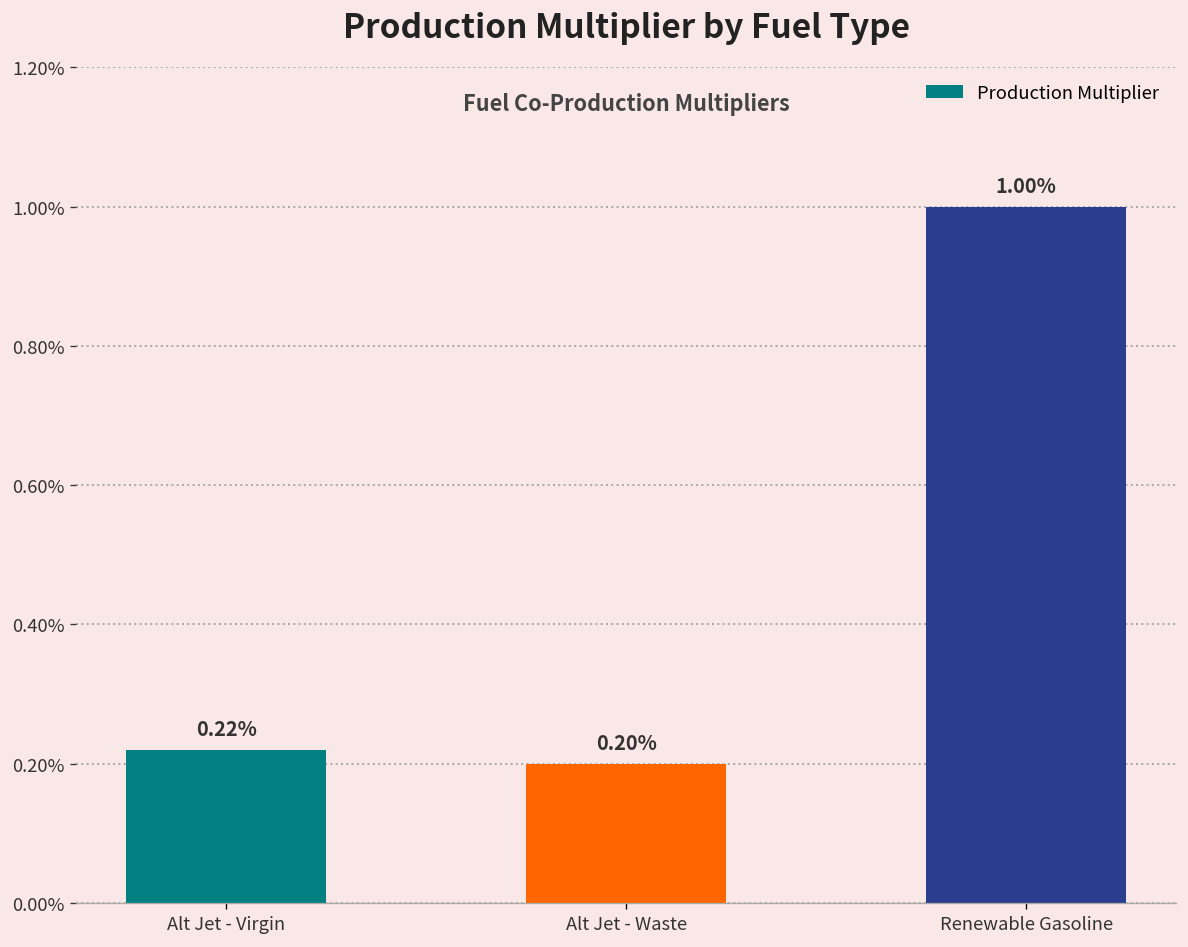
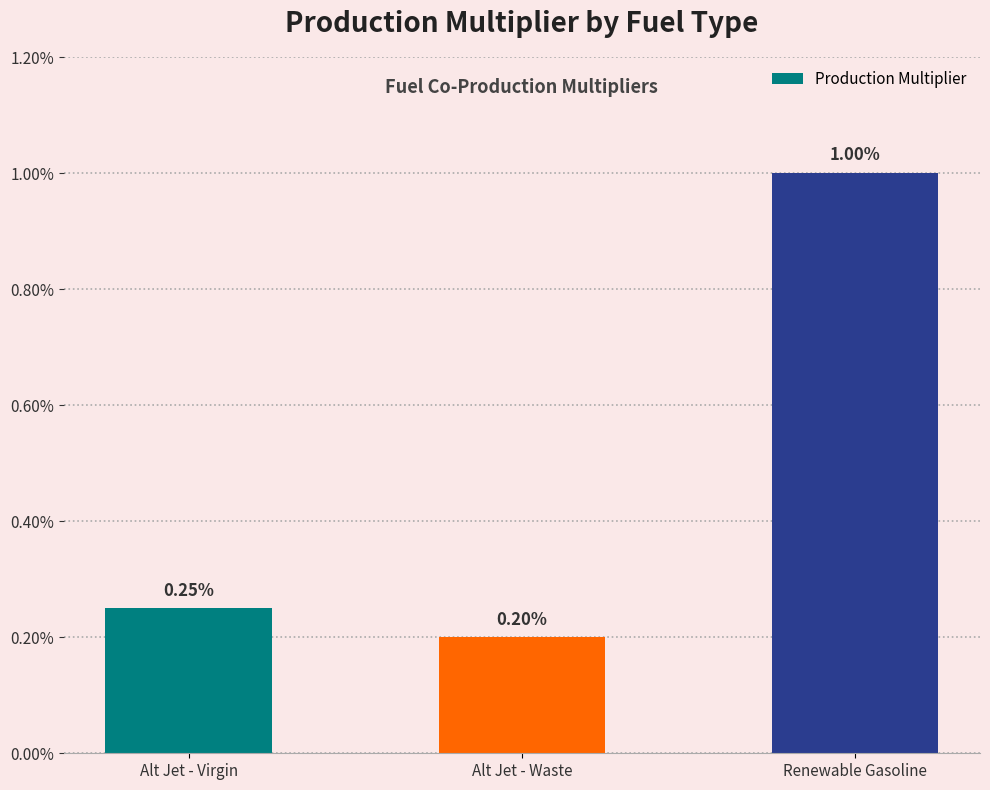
  {
-   "Alt Jet - Virgin": "0.22%",
+   "Alt Jet - Virgin": "0.25%",
    "Alt Jet - Waste": "0.20%",
    "Renewable Gasoline": "1.00%"
  }
